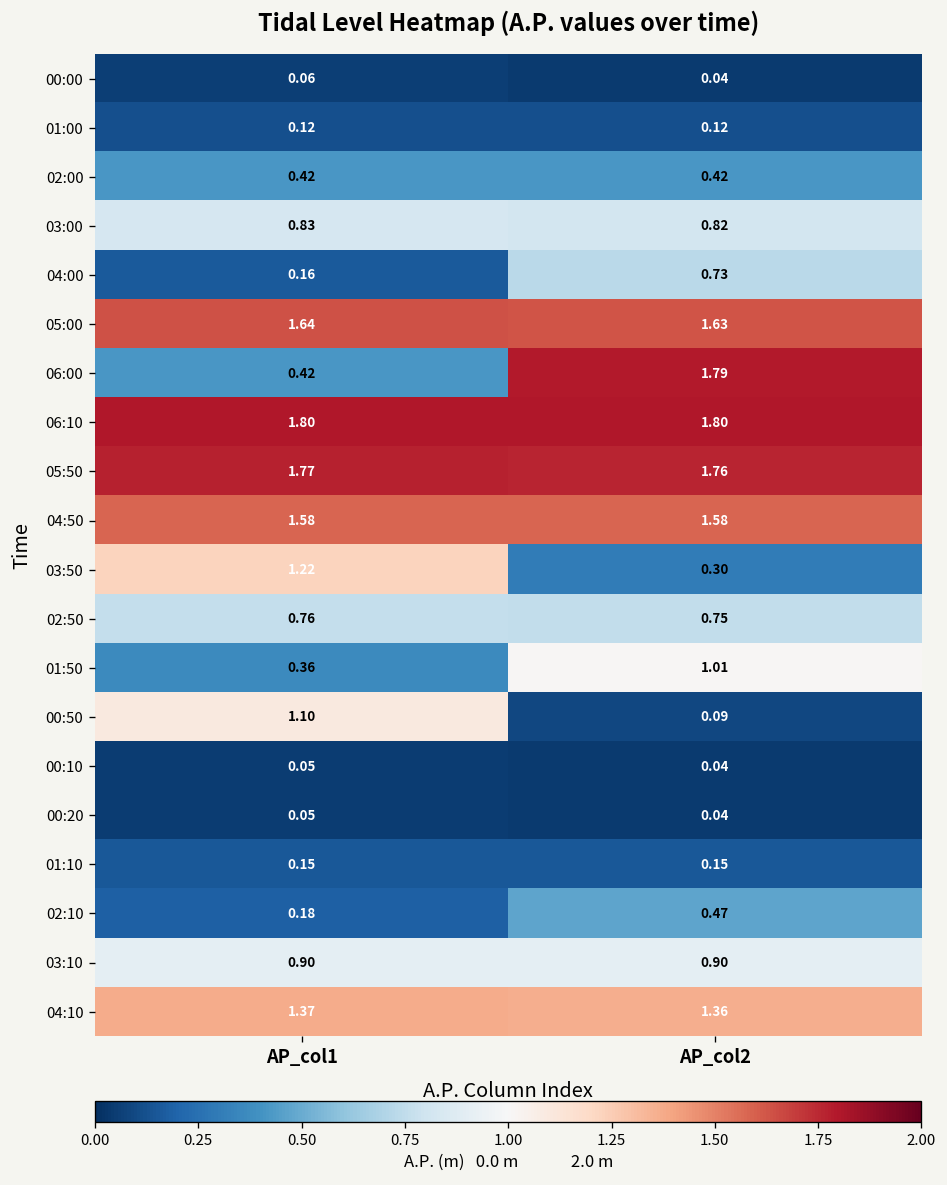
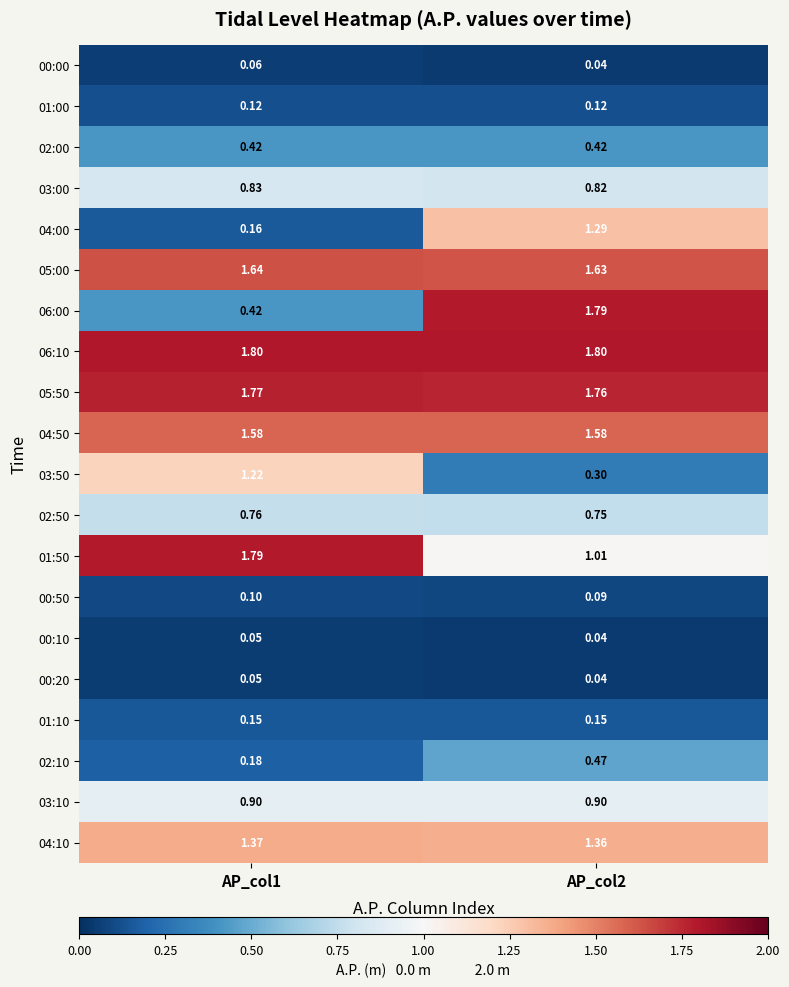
  {
    "00:00": {
      "AP_col1": 0.06,
      "AP_col2": 0.04
    },
    "01:00": {
      "AP_col1": 0.12,
      "AP_col2": 0.12
    },
    "02:00": {
      "AP_col1": 0.42,
      "AP_col2": 0.42
    },
    "03:00": {
      "AP_col1": 0.83,
      "AP_col2": 0.82
    },
    "04:00": {
      "AP_col1": 0.16,
-     "AP_col2": 0.73
+     "AP_col2": 1.29
    },
    "05:00": {
      "AP_col1": 1.64,
      "AP_col2": 1.63
    },
    "06:00": {
      "AP_col1": 0.42,
      "AP_col2": 1.79
    },
    "06:10": {
      "AP_col1": 1.80,
      "AP_col2": 1.80
    },
    "05:50": {
      "AP_col1": 1.77,
      "AP_col2": 1.76
    },
    "04:50": {
      "AP_col1": 1.58,
      "AP_col2": 1.58
    },
    "03:50": {
      "AP_col1": 1.22,
      "AP_col2": 0.30
    },
    "02:50": {
      "AP_col1": 0.76,
      "AP_col2": 0.75
    },
    "01:50": {
-     "AP_col1": 0.36,
+     "AP_col1": 1.79,
      "AP_col2": 1.01
    },
    "00:50": {
-     "AP_col1": 1.10,
+     "AP_col1": 0.10,
      "AP_col2": 0.09
    },
    "00:10": {
      "AP_col1": 0.05,
      "AP_col2": 0.04
    },
    "00:20": {
      "AP_col1": 0.05,
      "AP_col2": 0.04
    },
    "01:10": {
      "AP_col1": 0.15,
      "AP_col2": 0.15
    },
    "02:10": {
      "AP_col1": 0.18,
      "AP_col2": 0.47
    },
    "03:10": {
      "AP_col1": 0.90,
      "AP_col2": 0.90
    },
    "04:10": {
      "AP_col1": 1.37,
      "AP_col2": 1.36
    }
  }
